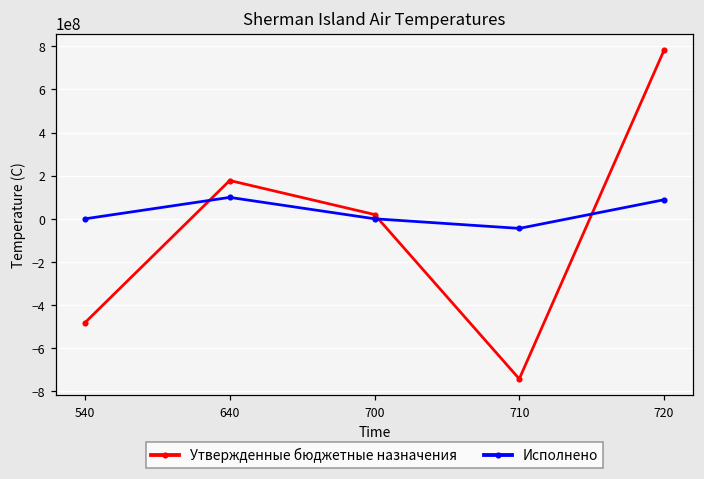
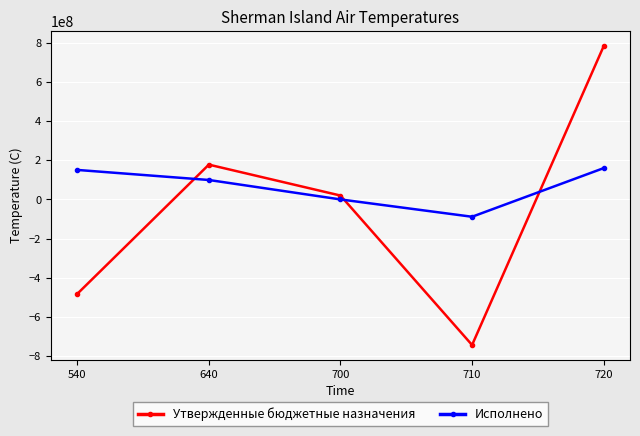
  {
    "Утвержденные бюджетные назначения": {
      "540": -480000000,
      "640": 180000000,
      "700": 20000000,
      "710": -740000000,
      "720": 780000000
    },
    "Исполнено": {
-     "540": 0,
+     "540": 150000000,
      "640": 100000000,
      "700": 0,
-     "710": -40000000,
-     "720": 90000000
+     "710": -90000000,
+     "720": 160000000
    }
  }
